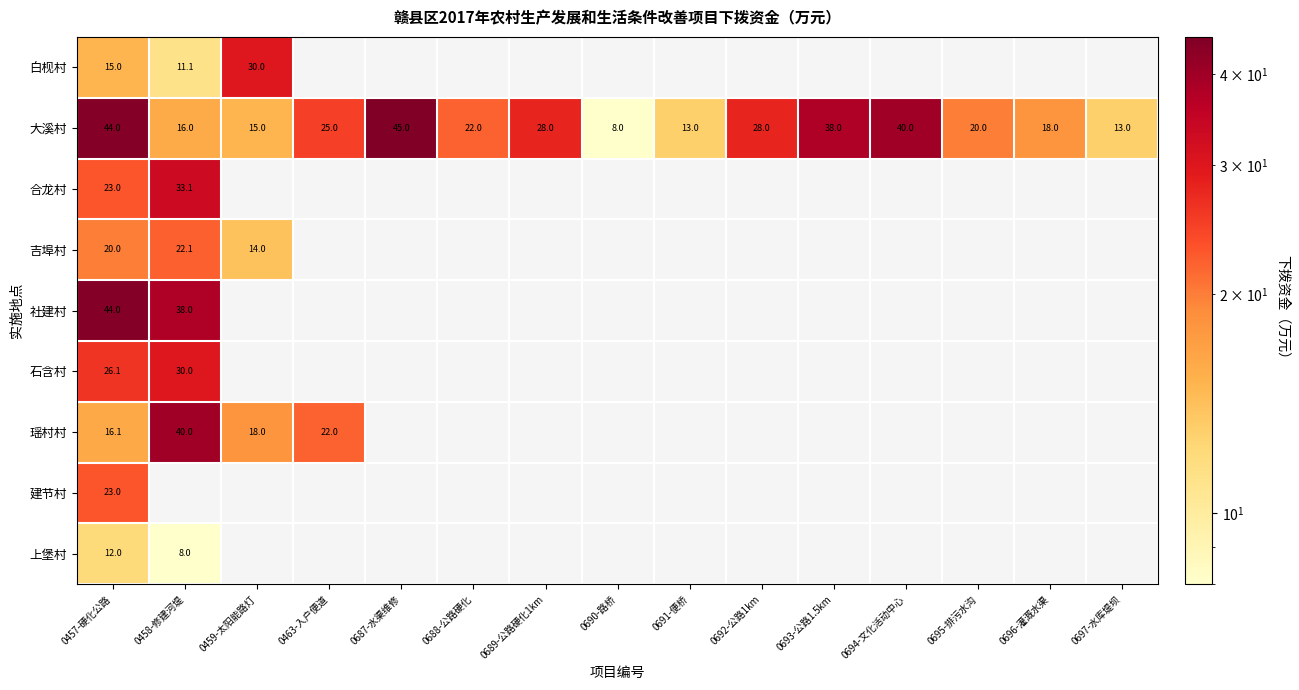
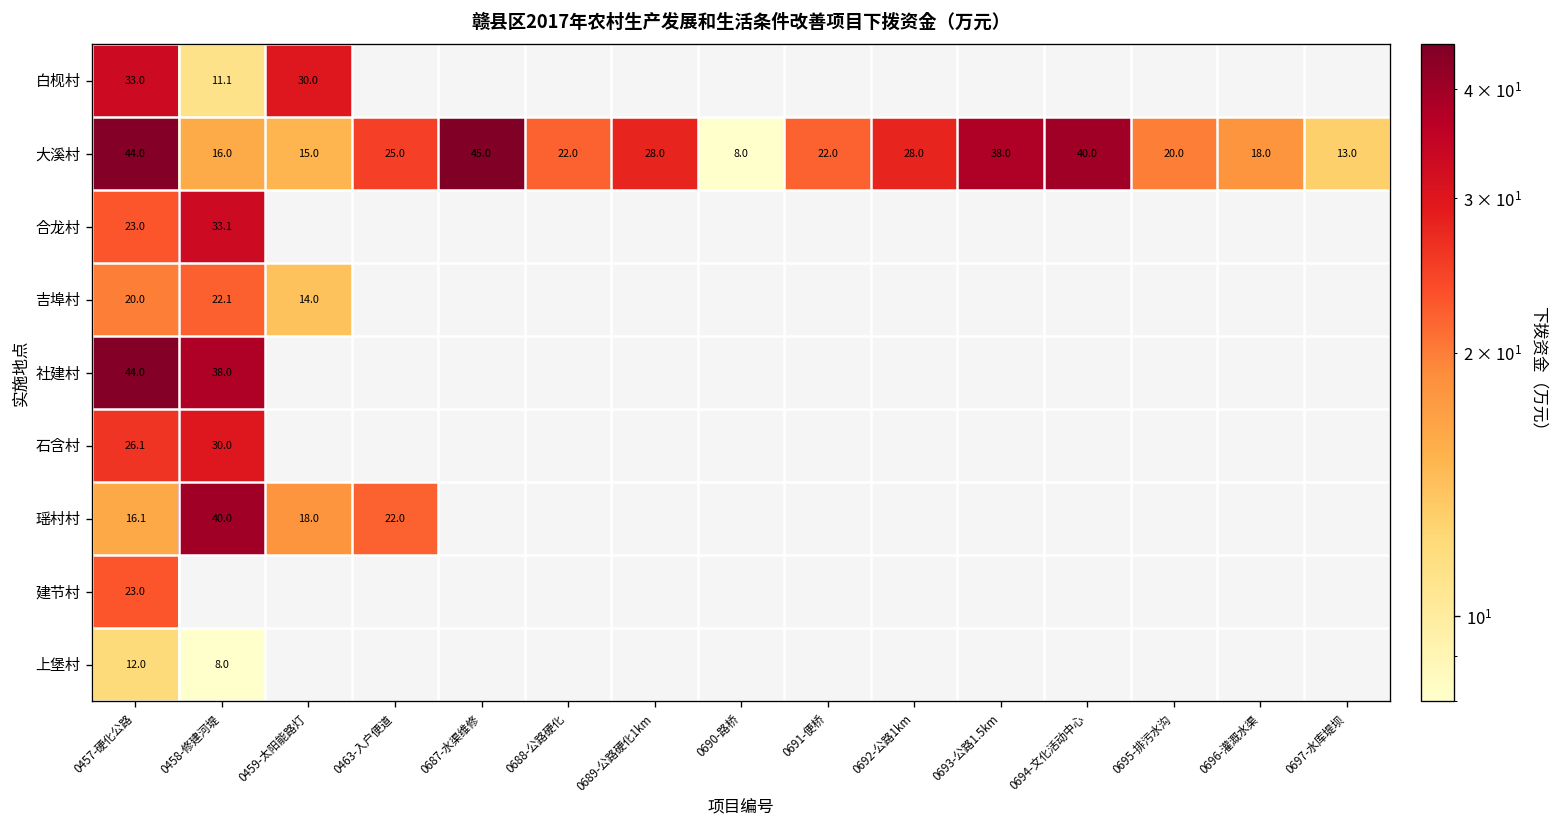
  {
    "白枧村": {
-     "0457-硬化公路": 15.0,
+     "0457-硬化公路": 33.0,
      "0458-修建河堤": 11.1,
      "0459-太阳能路灯": 30.0
    },
    "大溪村": {
      "0457-硬化公路": 44.0,
      "0458-修建河堤": 16.0,
      "0459-太阳能路灯": 15.0,
      "0463-入户便道": 25.0,
      "0687-水渠维修": 45.0,
      "0688-公路硬化": 22.0,
      "0689-公路硬化1km": 28.0,
      "0690-路桥": 8.0,
-     "0691-便桥": 13.0,
+     "0691-便桥": 22.0,
      "0692-公路1km": 28.0,
      "0693-公路1.5km": 38.0,
      "0694-文化活动中心": 40.0,
      "0695-排污水沟": 20.0,
      "0696-灌溉水渠": 18.0,
      "0697-水库堤坝": 13.0
    },
    "合龙村": {
      "0457-硬化公路": 23.0,
      "0458-修建河堤": 33.1
    },
    "吉埠村": {
      "0457-硬化公路": 20.0,
      "0458-修建河堤": 22.1,
      "0459-太阳能路灯": 14.0
    },
    "社建村": {
      "0457-硬化公路": 44.0,
      "0458-修建河堤": 38.0
    },
    "石含村": {
      "0457-硬化公路": 26.1,
      "0458-修建河堤": 30.0
    },
    "瑶村村": {
      "0457-硬化公路": 16.1,
      "0458-修建河堤": 40.0,
      "0459-太阳能路灯": 18.0,
      "0463-入户便道": 22.0
    },
    "建节村": {
      "0457-硬化公路": 23.0
    },
    "上堡村": {
      "0457-硬化公路": 12.0,
      "0458-修建河堤": 8.0
    }
  }
